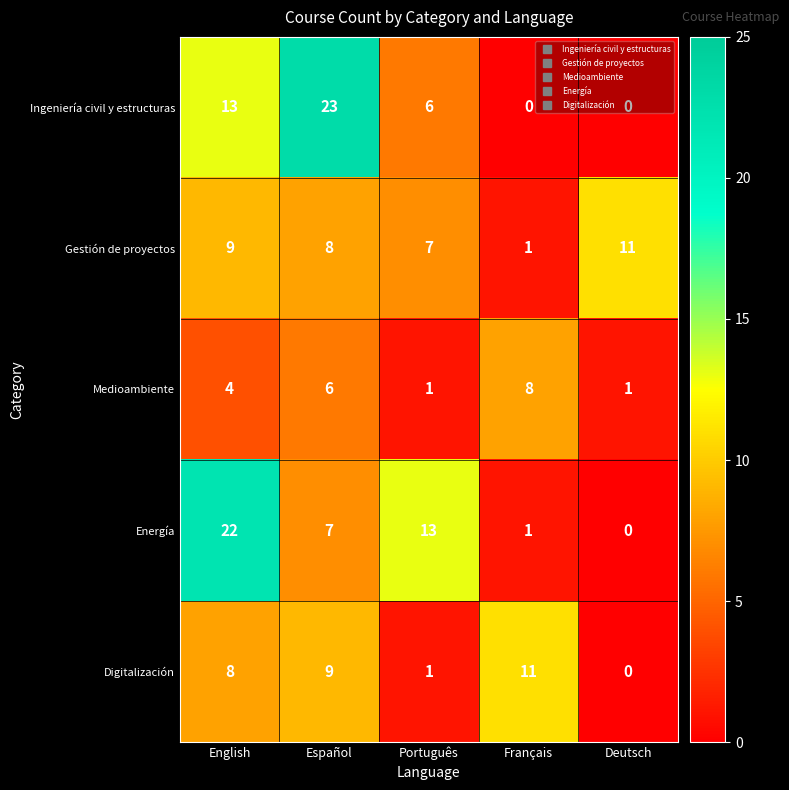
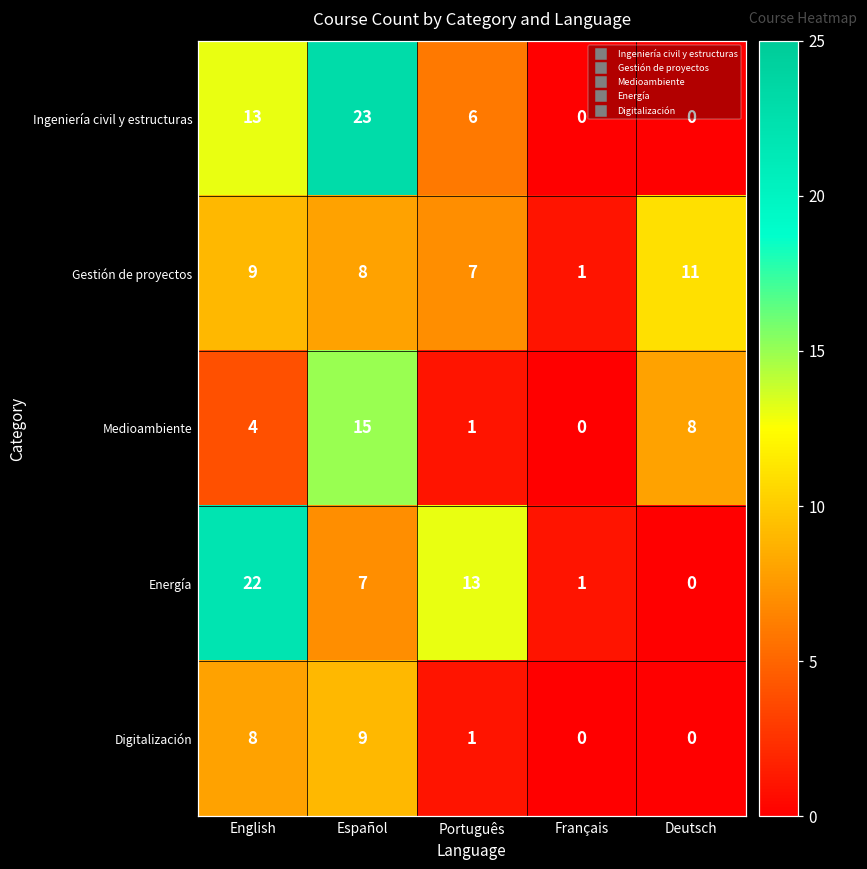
  {
    "Ingeniería civil y estructuras": {
      "English": 13,
      "Español": 23,
      "Português": 6,
      "Français": 0
    },
    "Gestión de proyectos": {
      "English": 9,
      "Español": 8,
      "Português": 7,
      "Français": 1,
      "Deutsch": 11
    },
    "Medioambiente": {
      "English": 4,
-     "Español": 6,
+     "Español": 15,
      "Português": 1,
-     "Français": 8,
-     "Deutsch": 1
+     "Français": 0,
+     "Deutsch": 8
    },
    "Energía": {
      "English": 22,
      "Español": 7,
      "Português": 13,
      "Français": 1,
      "Deutsch": 0
    },
    "Digitalización": {
      "English": 8,
      "Español": 9,
      "Português": 1,
-     "Français": 11,
+     "Français": 0,
      "Deutsch": 0
    }
  }
